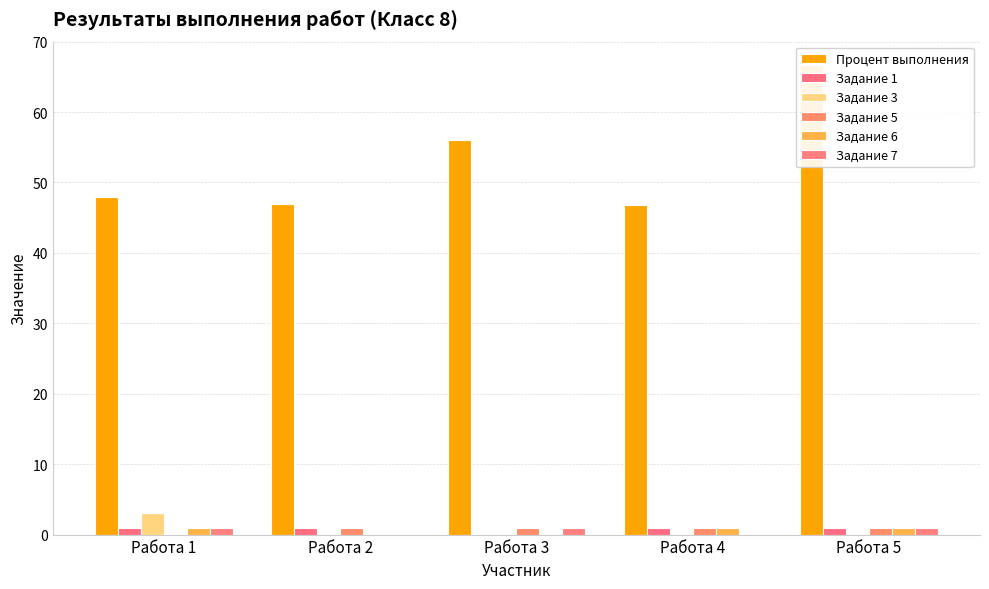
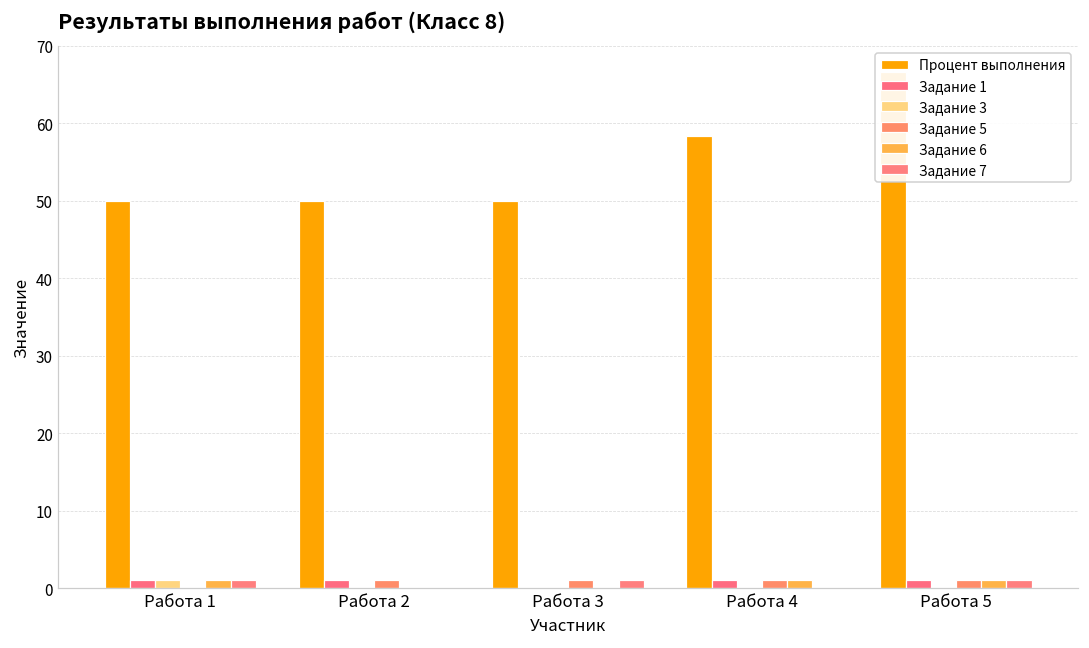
  {
    "Процент выполнения": {
-     "Работа 1": 48,
-     "Работа 2": 47,
-     "Работа 3": 56,
-     "Работа 4": 47
+     "Работа 1": 50,
+     "Работа 2": 50,
+     "Работа 3": 50,
+     "Работа 4": 58
    },
    "Задание 3": {
-     "Работа 1": 3,
+     "Работа 1": 1,
      "Работа 2": 0,
      "Работа 3": 0,
      "Работа 4": 0,
      "Работа 5": 0
    }
  }
